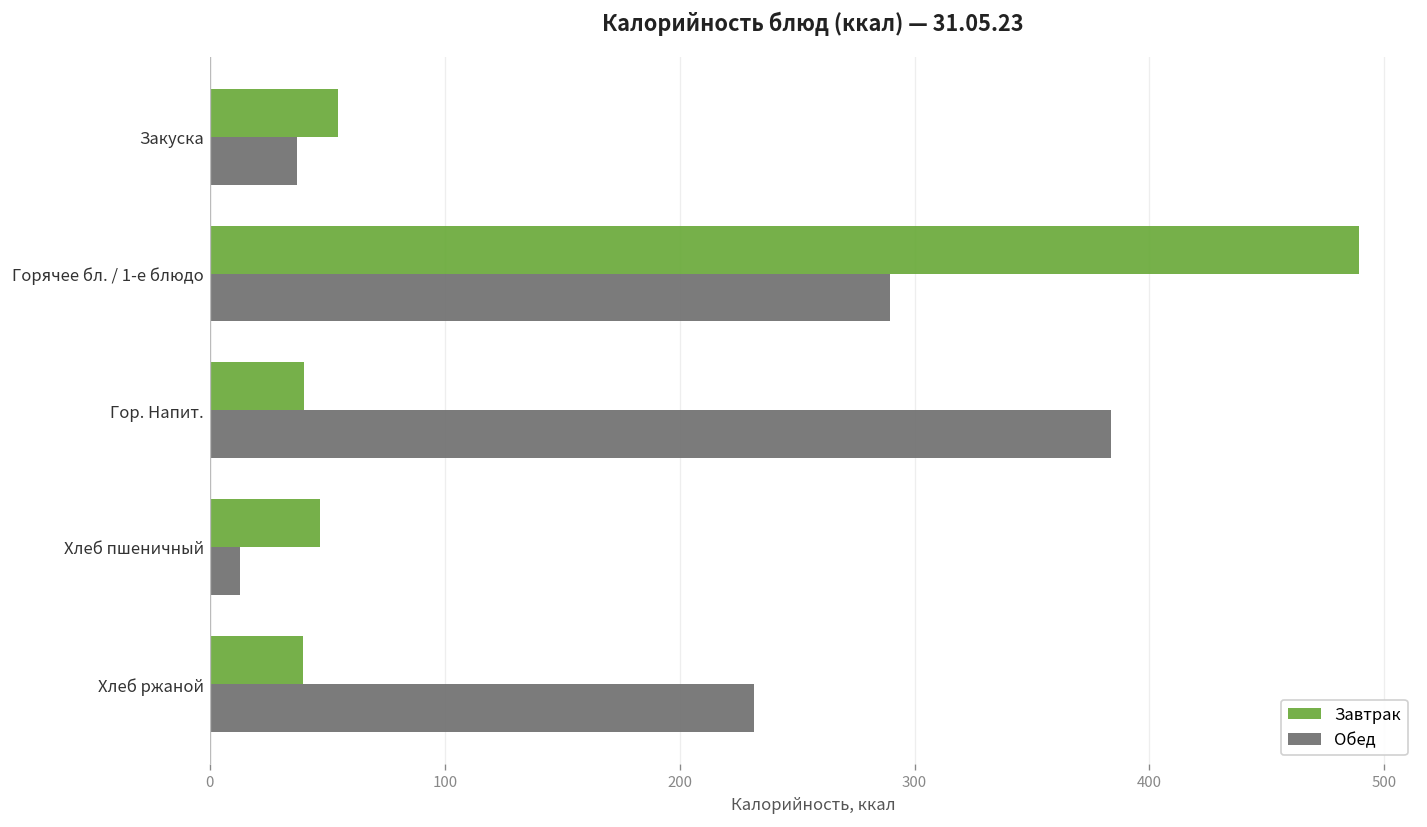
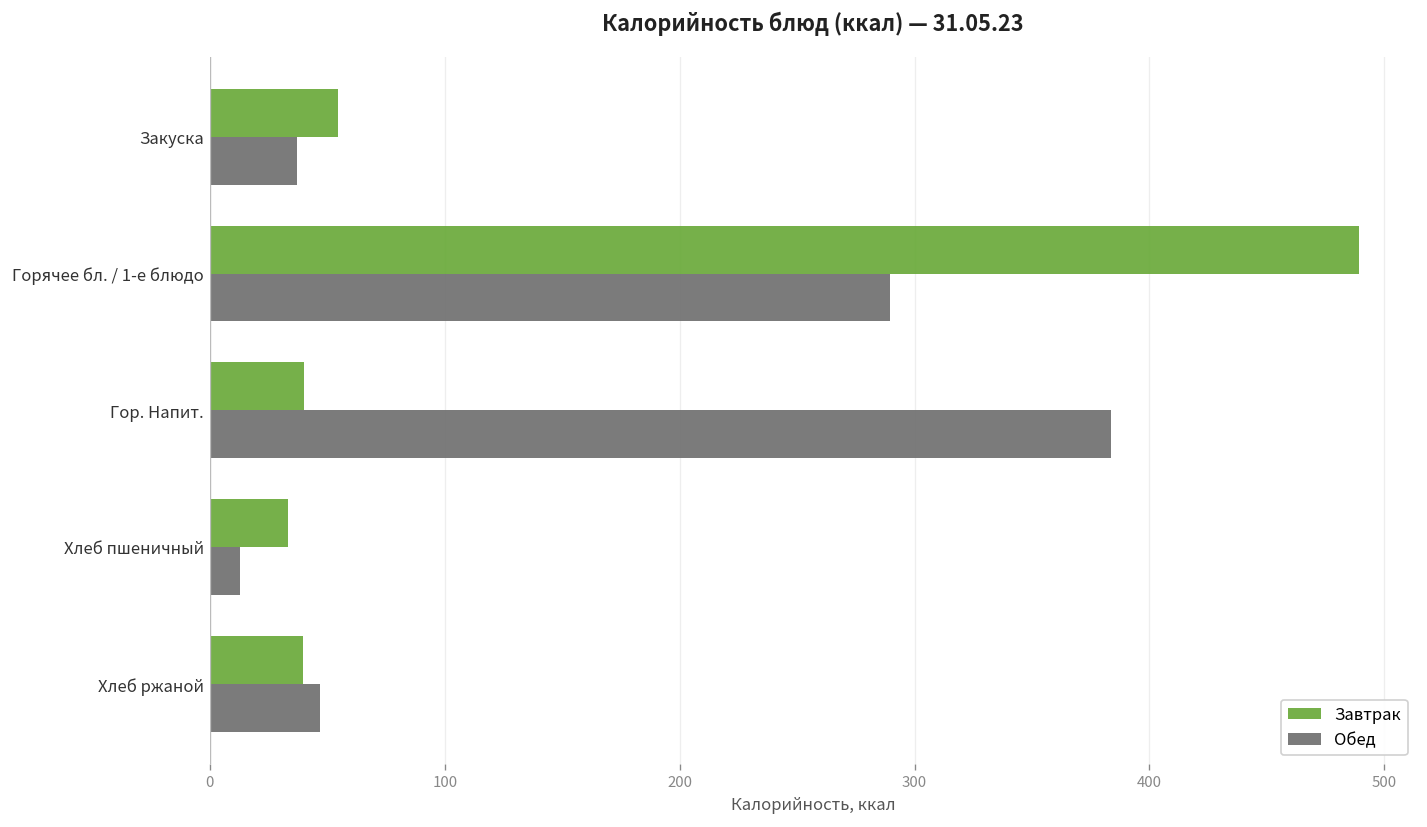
  {
    "Завтрак": {
      "Закуска": 55,
      "Горячее бл. / 1-е блюдо": 489,
      "Гор. Напит.": 40,
-     "Хлеб пшеничный": 47,
+     "Хлеб пшеничный": 33,
      "Хлеб ржаной": 40
    },
    "Обед": {
      "Закуска": 37,
      "Горячее бл. / 1-е блюдо": 290,
      "Гор. Напит.": 384,
      "Хлеб пшеничный": 13,
-     "Хлеб ржаной": 232
+     "Хлеб ржаной": 47
    }
  }
